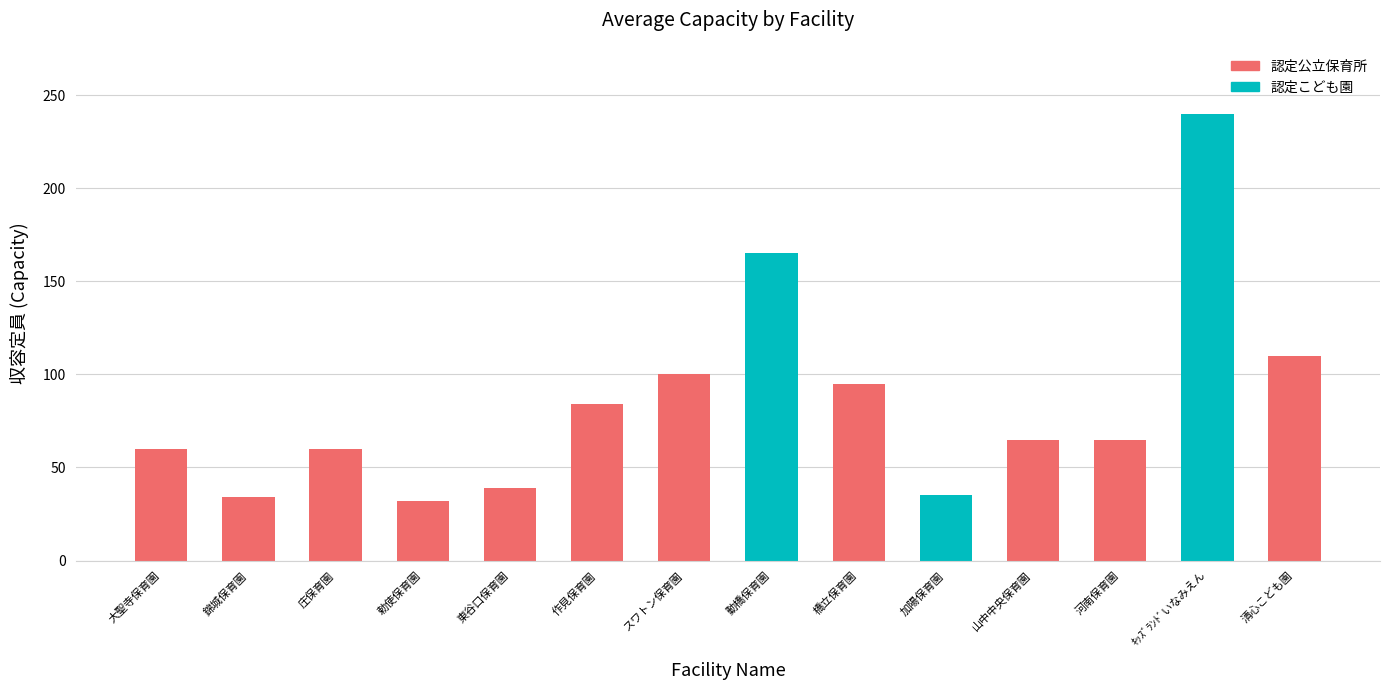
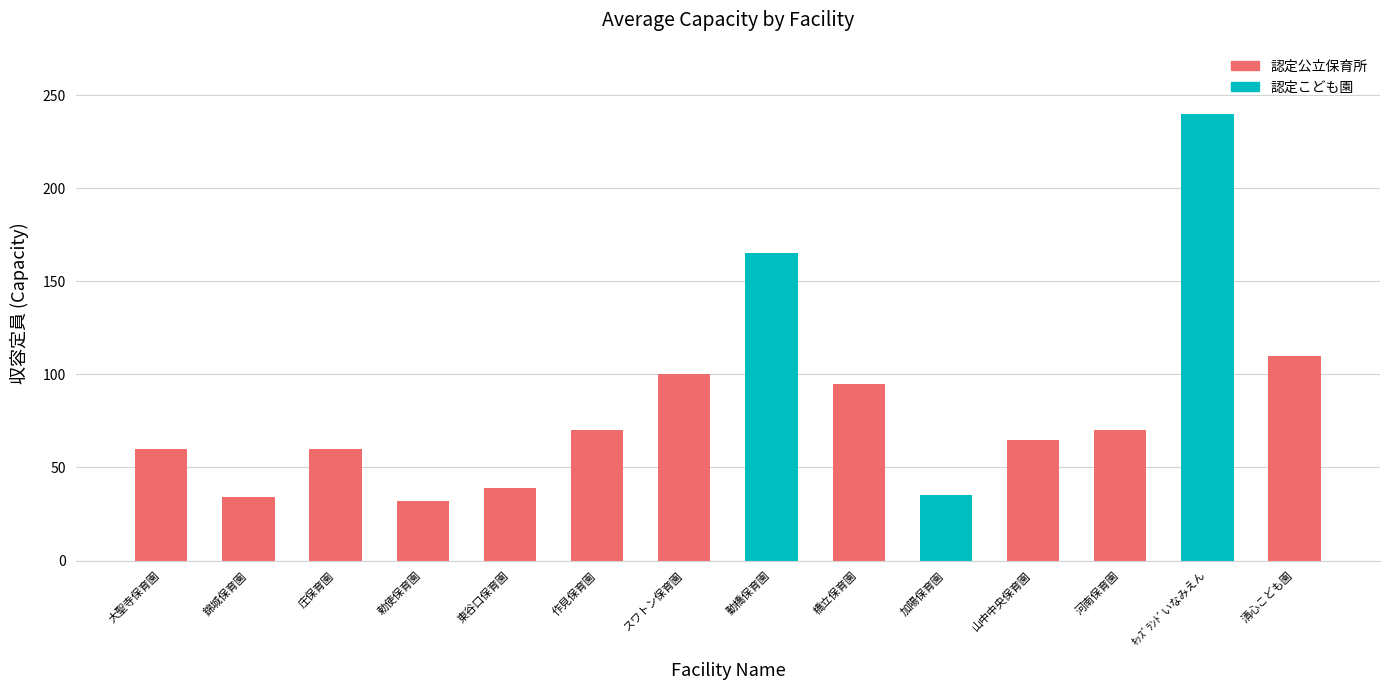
  {
    "大聖寺保育園": 60,
    "錦城保育園": 34,
    "庄保育園": 60,
    "勅使保育園": 32,
    "東谷口保育園": 39,
-   "作見保育園": 84,
+   "作見保育園": 70,
    "スワトン保育園": 100,
    "動橋保育園": 165,
    "橋立保育園": 95,
    "加陽保育園": 35,
    "山中中央保育園": 65,
-   "河南保育園": 65,
+   "河南保育園": 70,
    "ｷｯｽﾞﾗﾝﾄﾞいなみえん": 240,
    "清心こども園": 110
  }
